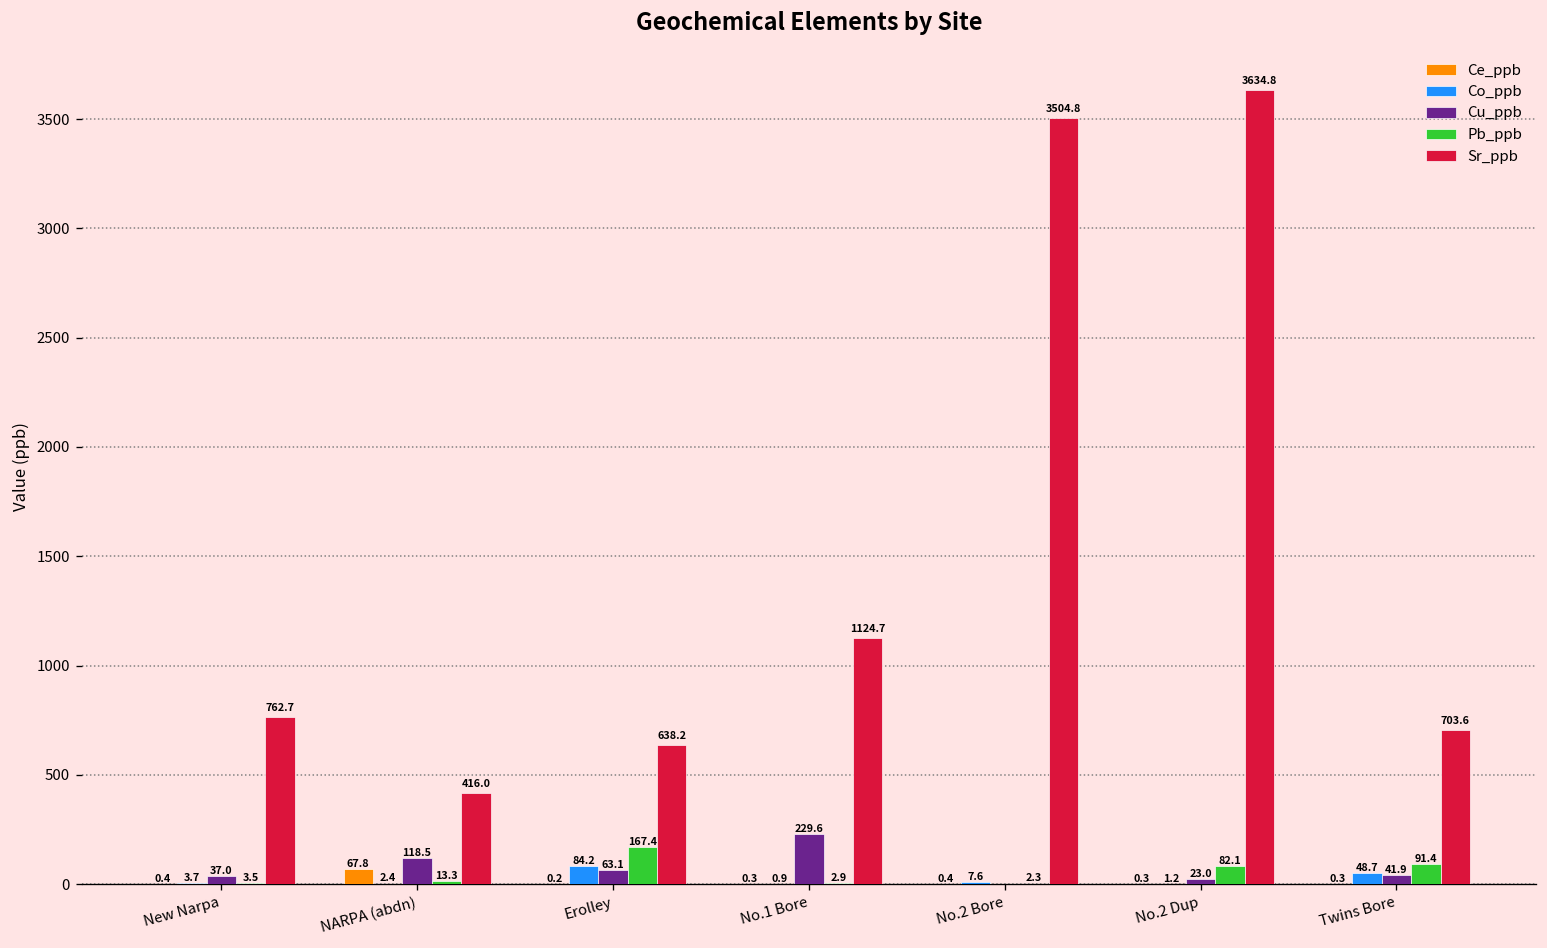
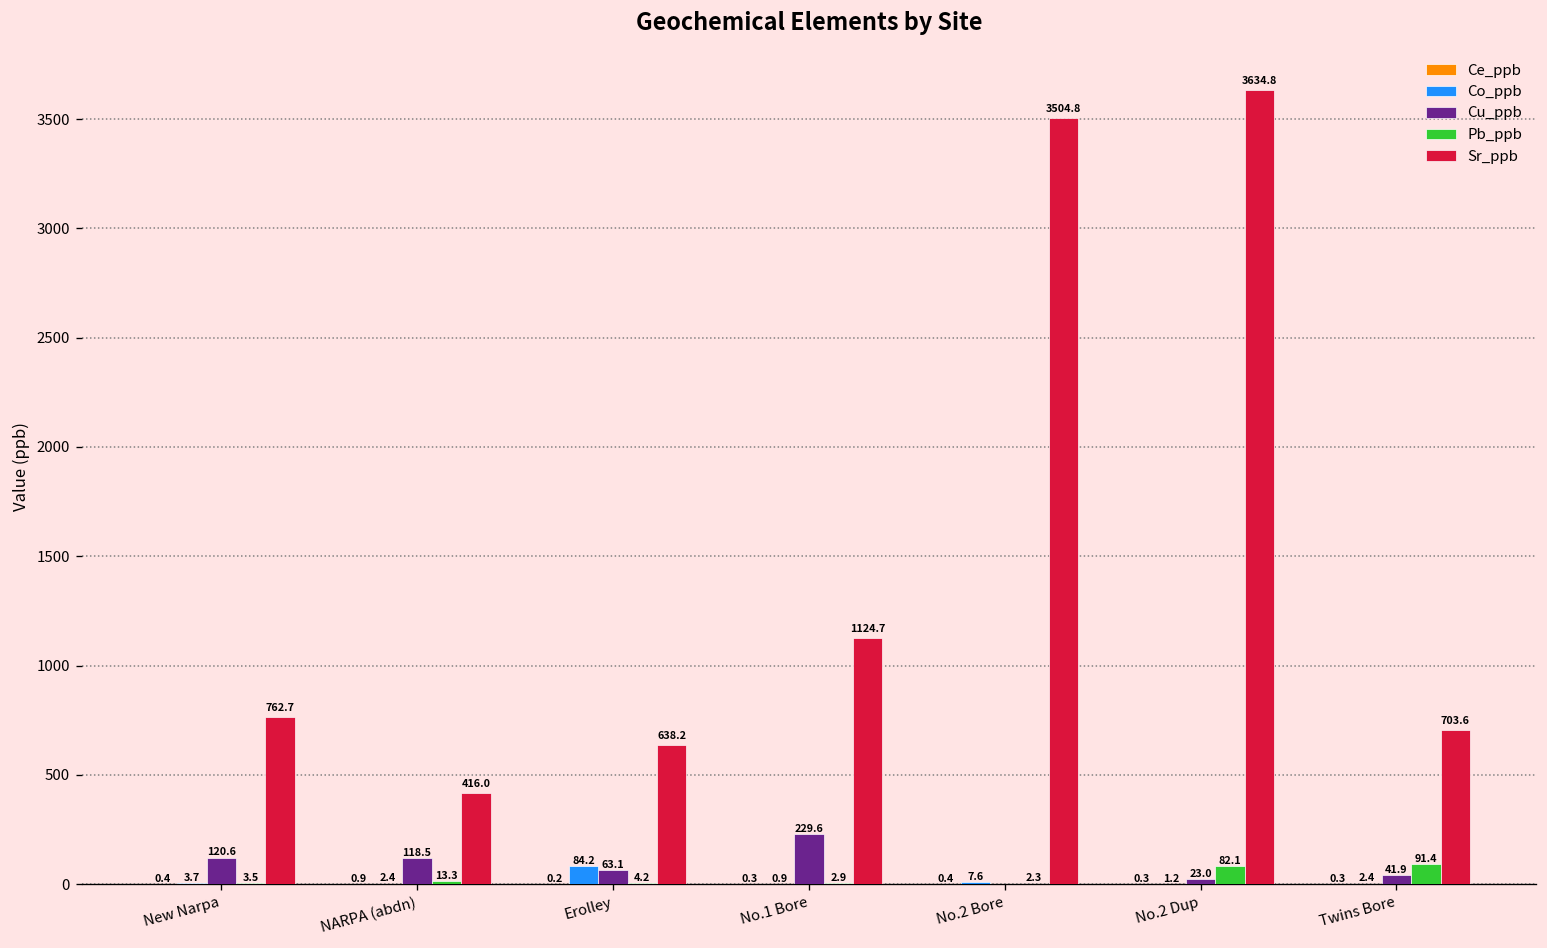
  {
    "Ce_ppb": {
      "New Narpa": 0.4,
-     "NARPA (abdn)": 67.8,
+     "NARPA (abdn)": 0.9,
      "Erolley": 0.2,
      "No.1 Bore": 0.3,
      "No.2 Bore": 0.4,
      "No.2 Dup": 0.3,
      "Twins Bore": 0.3
    },
    "Co_ppb": {
      "New Narpa": 3.7,
      "NARPA (abdn)": 2.4,
      "Erolley": 84.2,
      "No.1 Bore": 0.9,
      "No.2 Bore": 7.6,
      "No.2 Dup": 1.2,
-     "Twins Bore": 48.7
+     "Twins Bore": 2.4
    },
    "Cu_ppb": {
-     "New Narpa": 37.0,
+     "New Narpa": 120.6,
      "NARPA (abdn)": 118.5,
      "Erolley": 63.1,
      "No.1 Bore": 229.6,
      "No.2 Dup": 23.0,
      "Twins Bore": 41.9
    },
    "Pb_ppb": {
      "New Narpa": 3.5,
      "NARPA (abdn)": 13.3,
-     "Erolley": 167.4,
+     "Erolley": 4.2,
      "No.1 Bore": 2.9,
      "No.2 Bore": 2.3,
      "No.2 Dup": 82.1,
      "Twins Bore": 91.4
    },
    "Sr_ppb": {
      "New Narpa": 762.7,
      "NARPA (abdn)": 416.0,
      "Erolley": 638.2,
      "No.1 Bore": 1124.7,
      "No.2 Bore": 3504.8,
      "No.2 Dup": 3634.8,
      "Twins Bore": 703.6
    }
  }
